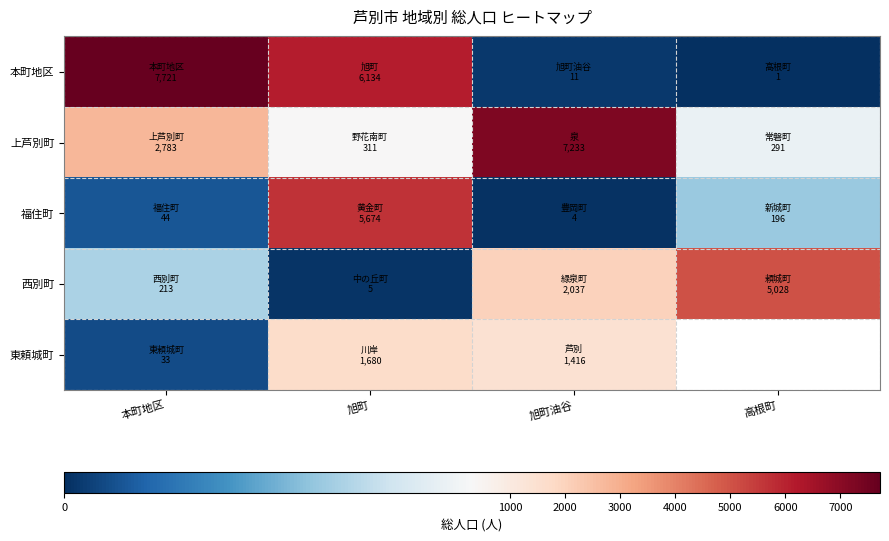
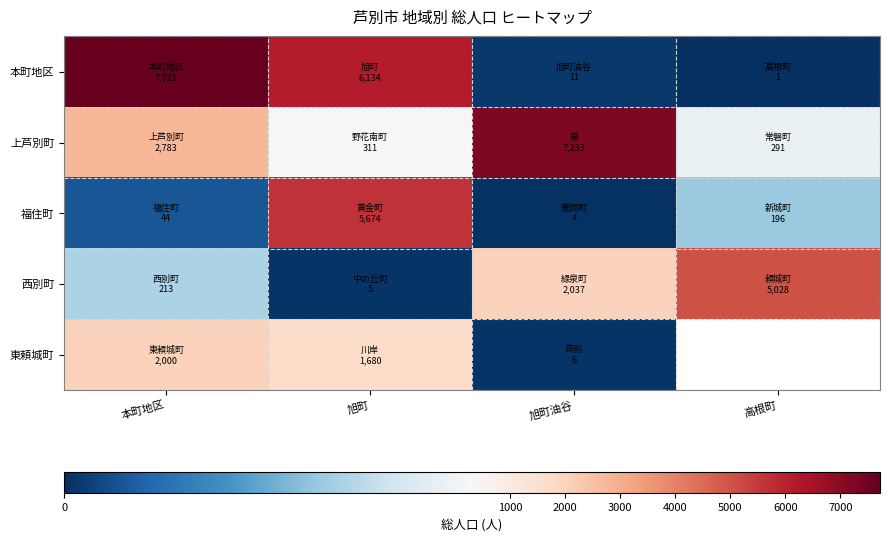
  {
    "本町地区": {
      "本町地区": "7,721",
      "旭町": "6,134",
      "旭町油谷": "11",
      "高根町": "1"
    },
    "上芦別町": {
      "本町地区": "2,783",
      "旭町": "311",
      "旭町油谷": "7,233",
      "高根町": "291"
    },
    "福住町": {
      "本町地区": "44",
      "旭町": "5,674",
      "旭町油谷": "4",
      "高根町": "196"
    },
    "西別町": {
      "本町地区": "213",
      "旭町": "5",
      "旭町油谷": "2,037",
      "高根町": "5,028"
    },
    "東頼城町": {
-     "本町地区": "33",
+     "本町地区": "2,000",
      "旭町": "1,680",
-     "旭町油谷": "1,416"
+     "旭町油谷": "6"
    }
  }
